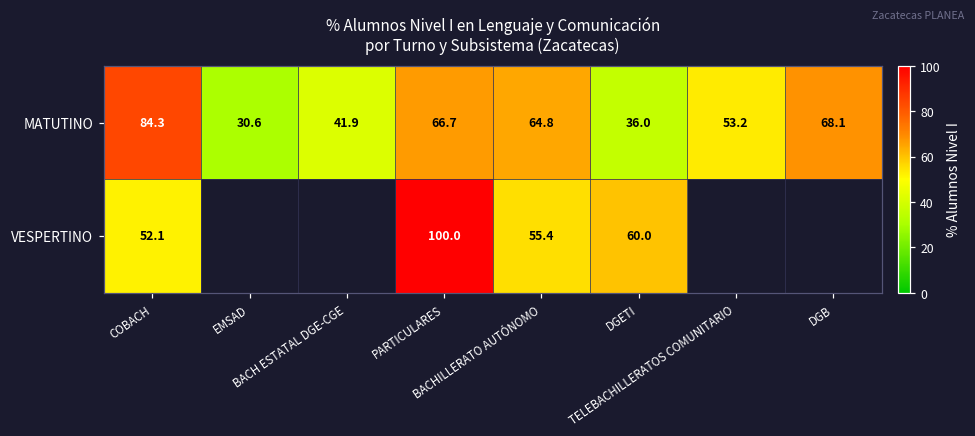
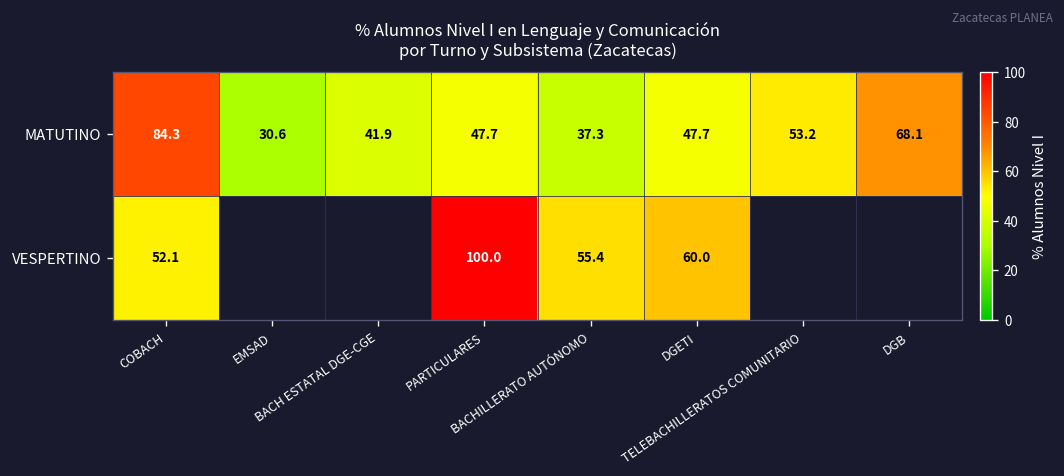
  {
    "MATUTINO": {
      "COBACH": 84.3,
      "EMSAD": 30.6,
      "BACH ESTATAL DGE-CGE": 41.9,
-     "PARTICULARES": 66.7,
-     "BACHILLERATO AUTÓNOMO": 64.8,
-     "DGETI": 36.0,
+     "PARTICULARES": 47.7,
+     "BACHILLERATO AUTÓNOMO": 37.3,
+     "DGETI": 47.7,
      "TELEBACHILLERATOS COMUNITARIO": 53.2,
      "DGB": 68.1
    },
    "VESPERTINO": {
      "COBACH": 52.1,
      "PARTICULARES": 100.0,
      "BACHILLERATO AUTÓNOMO": 55.4,
      "DGETI": 60.0
    }
  }
